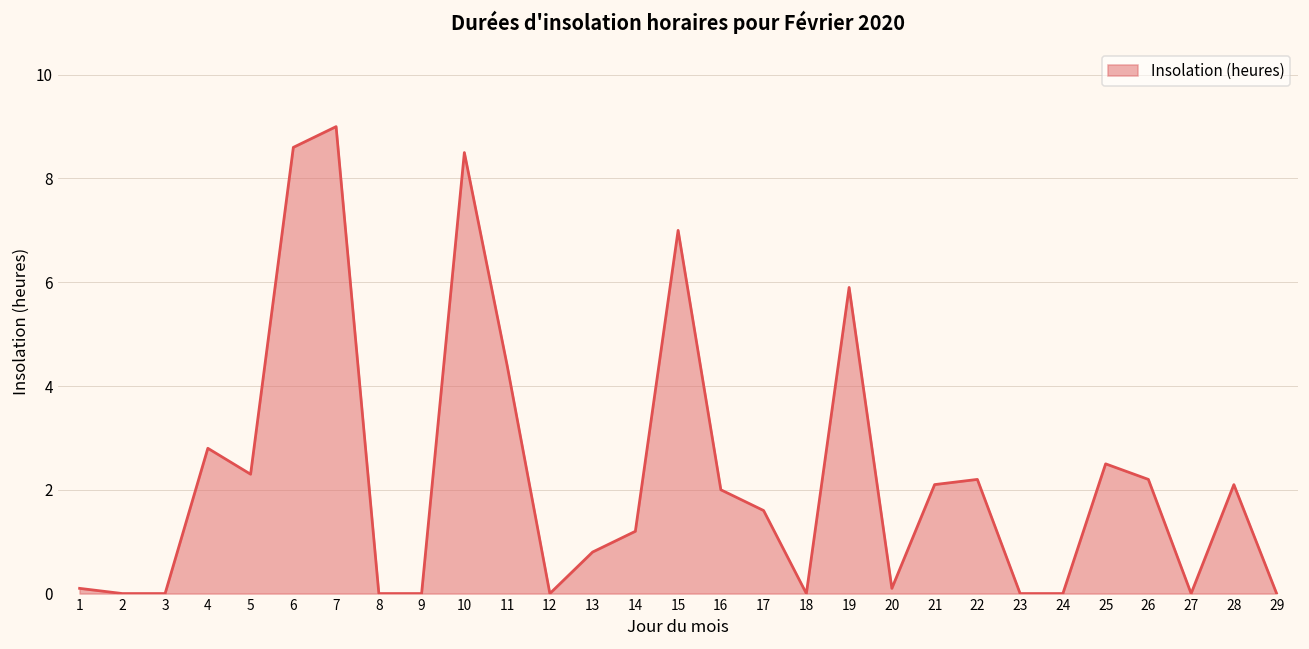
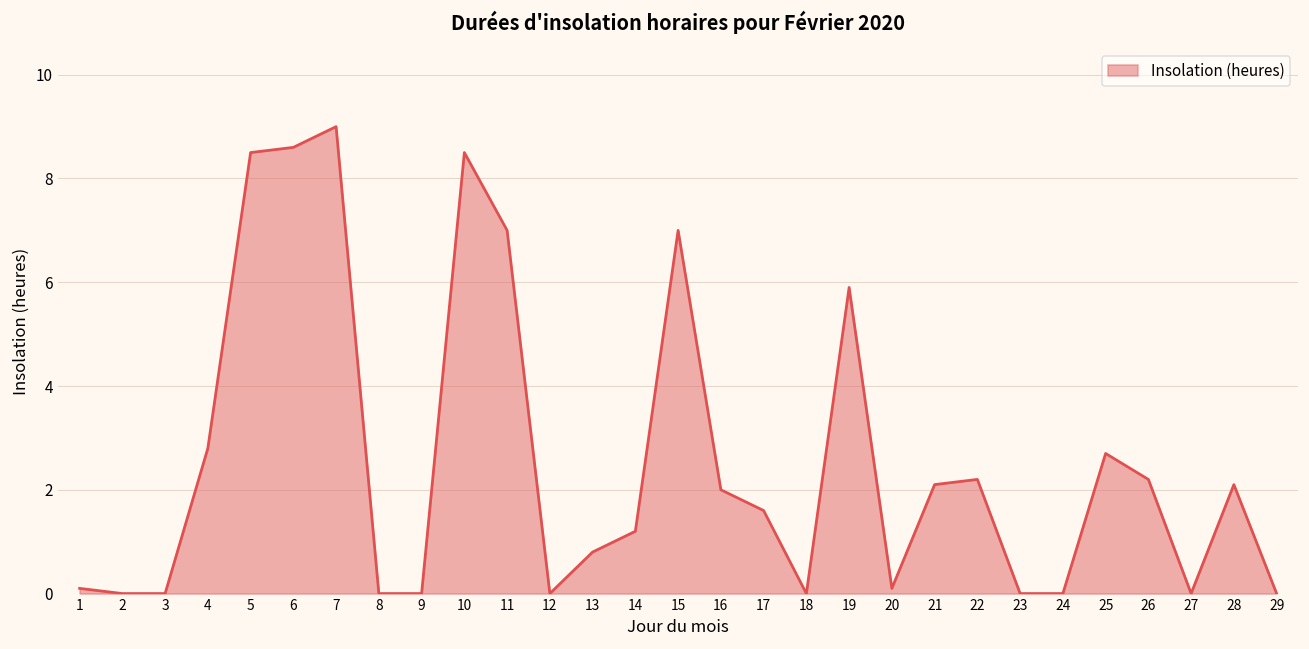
  {
    "1": 0.1,
    "2": 0.0,
    "3": 0.0,
    "4": 2.8,
-   "5": 2.3,
+   "5": 8.5,
    "6": 8.6,
    "7": 9.0,
    "8": 0.0,
    "9": 0.0,
    "10": 8.5,
-   "11": 4.4,
+   "11": 7.0,
    "12": 0.0,
    "13": 0.8,
    "14": 1.2,
    "15": 7.0,
    "16": 2.0,
    "17": 1.6,
    "18": 0.0,
    "19": 5.9,
    "20": 0.1,
    "21": 2.1,
    "22": 2.2,
    "23": 0.0,
    "24": 0.0,
-   "25": 2.5,
+   "25": 2.7,
    "26": 2.2,
    "27": 0.0,
    "28": 2.1,
    "29": 0.0
  }
